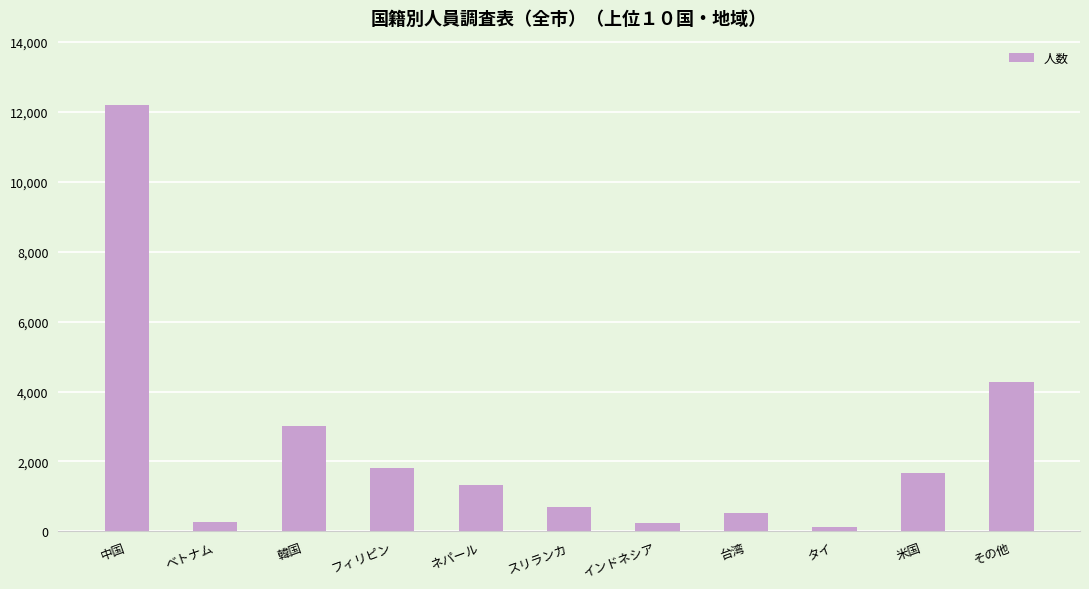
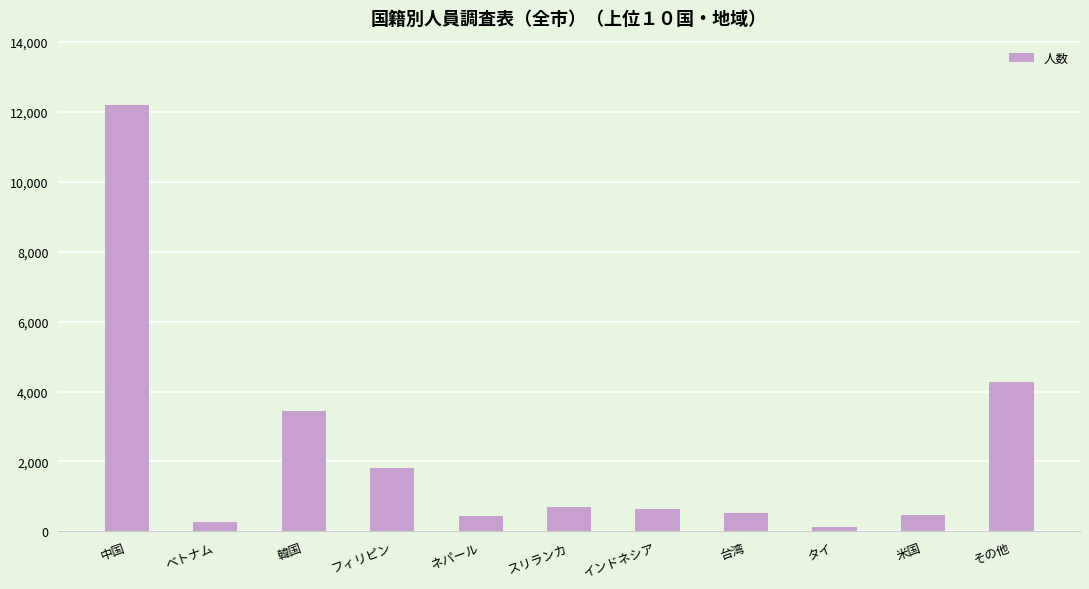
  {
    "中国": "12,200",
    "ベトナム": "300",
-   "韓国": "3,000",
+   "韓国": "3,400",
    "フィリピン": "1,800",
-   "ネパール": "1,300",
+   "ネパール": "400",
    "スリランカ": "700",
-   "インドネシア": "200",
+   "インドネシア": "600",
    "台湾": "500",
    "タイ": "100",
-   "米国": "1,700",
+   "米国": "500",
    "その他": "4,300"
  }
